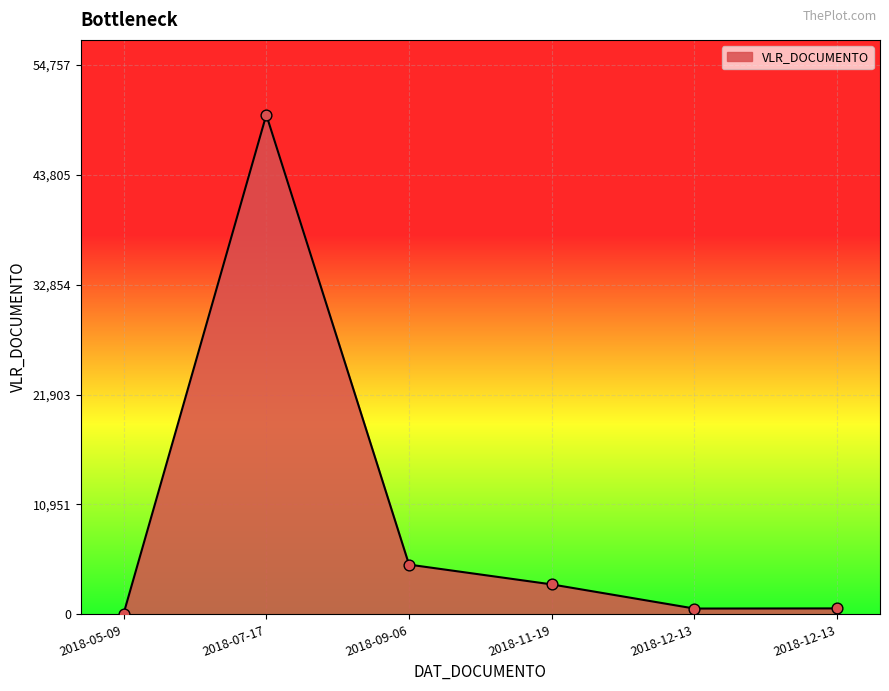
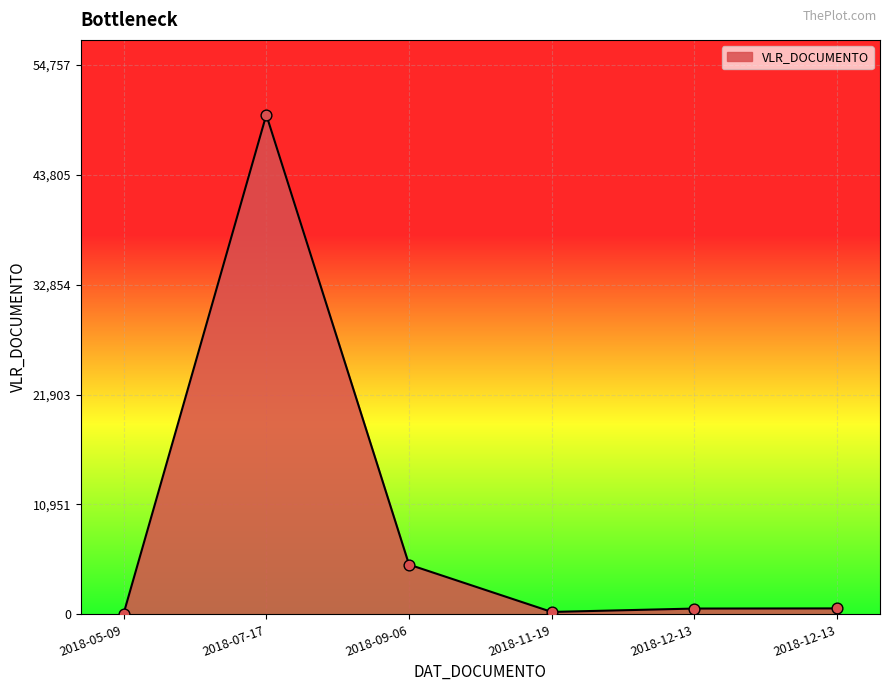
  {
    "2018-05-09": "100",
    "2018-07-17": "49,800",
    "2018-09-06": "5,000",
-   "2018-11-19": "3,000"
+   "2018-11-19": "200"
  }
